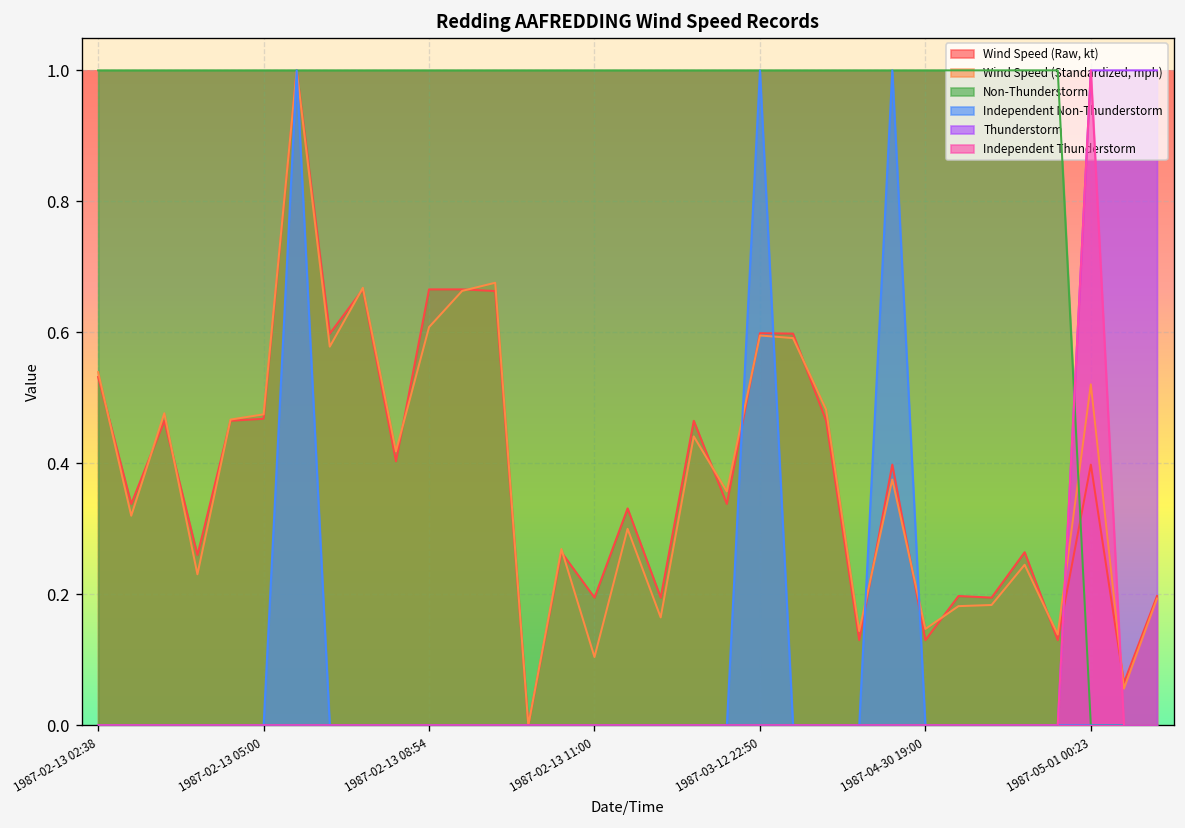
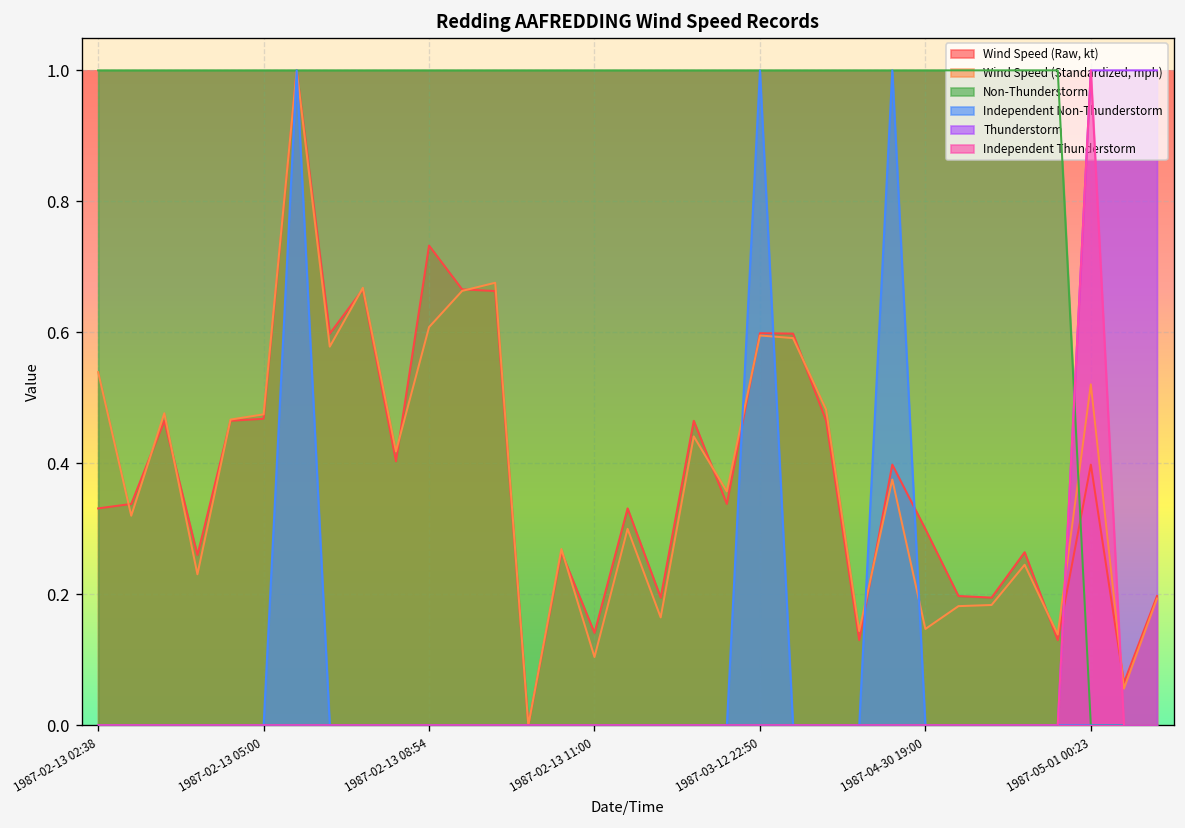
  {
    "Wind Speed (Raw, kt)": {
-     "1987-02-13 02:38": 0.53,
+     "1987-02-13 02:38": 0.33,
      "1987-02-13 05:00": 0.47,
-     "1987-02-13 08:54": 0.67,
-     "1987-02-13 11:00": 0.20,
-     "1987-04-30 19:00": 0.13,
+     "1987-02-13 08:54": 0.73,
+     "1987-02-13 11:00": 0.14,
+     "1987-04-30 19:00": 0.30,
      "1987-05-01 00:23": 0.40
    },
    "Wind Speed (Standardized, mph)": {
      "1987-02-13 02:38": 0.54,
      "1987-02-13 05:00": 0.47,
      "1987-02-13 08:54": 0.61,
      "1987-02-13 11:00": 0.10,
      "1987-04-30 19:00": 0.15,
      "1987-05-01 00:23": 0.52
    },
    "Non-Thunderstorm": {
      "1987-02-13 02:38": 1.00,
      "1987-02-13 05:00": 1.00,
      "1987-02-13 08:54": 1.00,
      "1987-02-13 11:00": 1.00,
      "1987-04-30 19:00": 1.00
    }
  }
